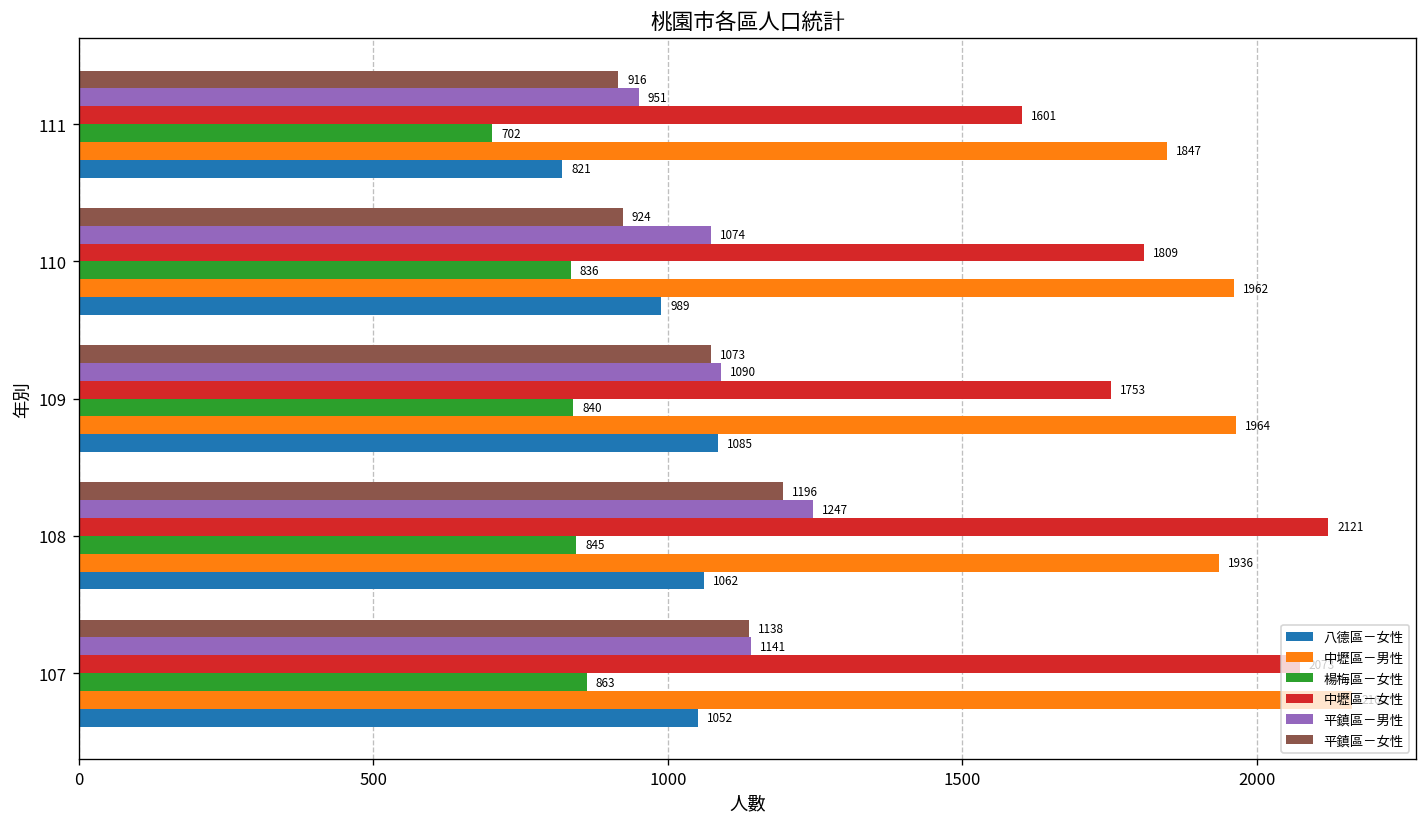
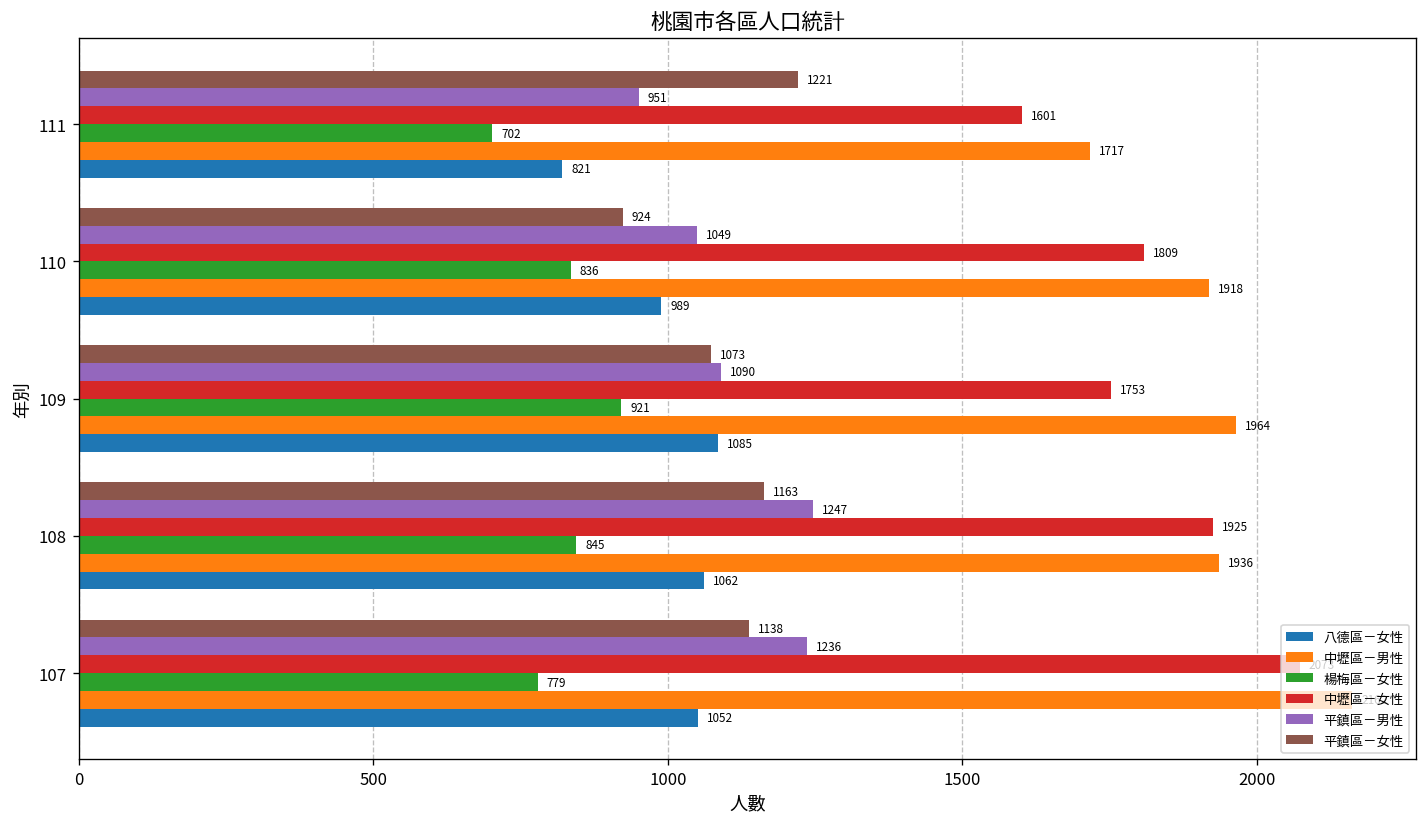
  {
    "八德區－女性": {
      "111": 821,
      "110": 989,
      "109": 1085,
      "108": 1062,
      "107": 1052
    },
    "中壢區－男性": {
-     "111": 1847,
-     "110": 1962,
+     "111": 1717,
+     "110": 1918,
      "109": 1964,
      "108": 1936
    },
    "楊梅區－女性": {
      "111": 702,
      "110": 836,
-     "109": 840,
+     "109": 921,
      "108": 845,
-     "107": 863
+     "107": 779
    },
    "中壢區－女性": {
      "111": 1601,
      "110": 1809,
      "109": 1753,
-     "108": 2121
+     "108": 1925
    },
    "平鎮區－男性": {
      "111": 951,
-     "110": 1074,
+     "110": 1049,
      "109": 1090,
      "108": 1247,
-     "107": 1141
+     "107": 1236
    },
    "平鎮區－女性": {
-     "111": 916,
+     "111": 1221,
      "110": 924,
      "109": 1073,
-     "108": 1196,
+     "108": 1163,
      "107": 1138
    }
  }
